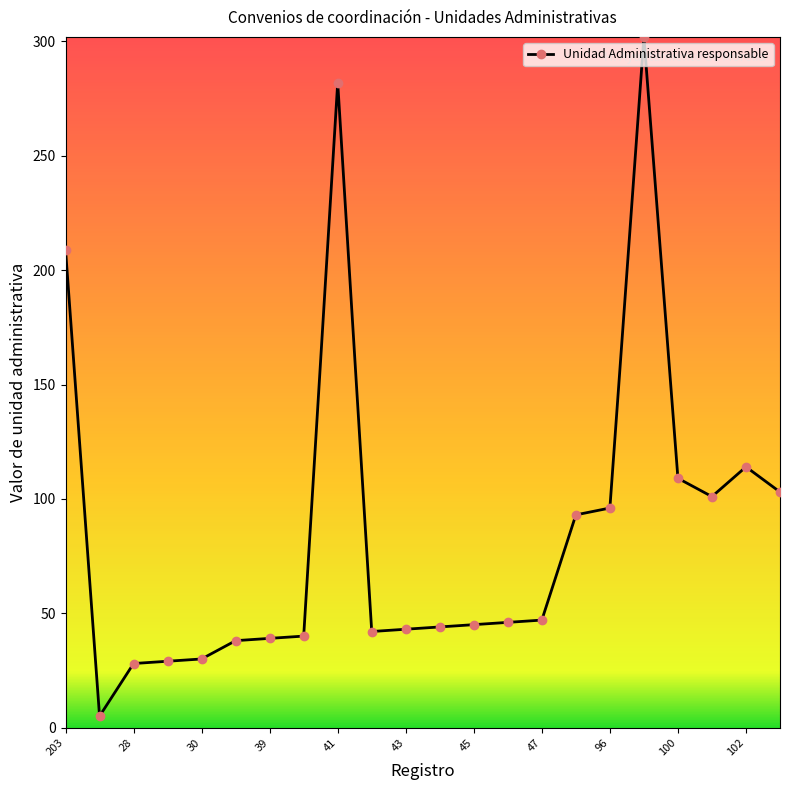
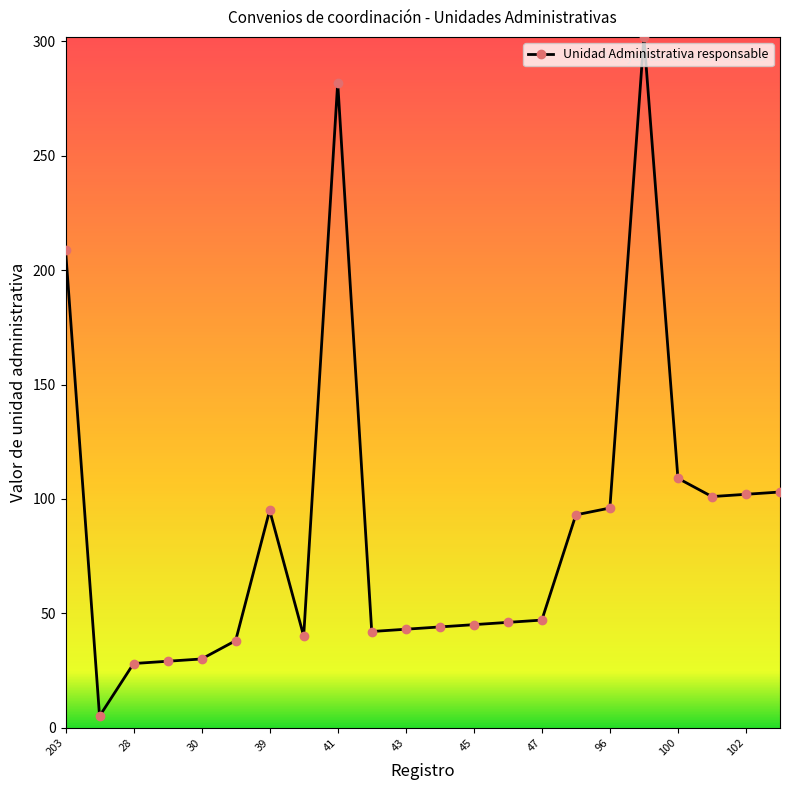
  {
    "203": 209,
    "28": 28,
    "30": 30,
-   "39": 39,
+   "39": 95,
    "41": 282,
    "43": 43,
    "45": 45,
    "47": 47,
    "96": 96,
    "100": 109,
-   "102": 114
+   "102": 102
  }
